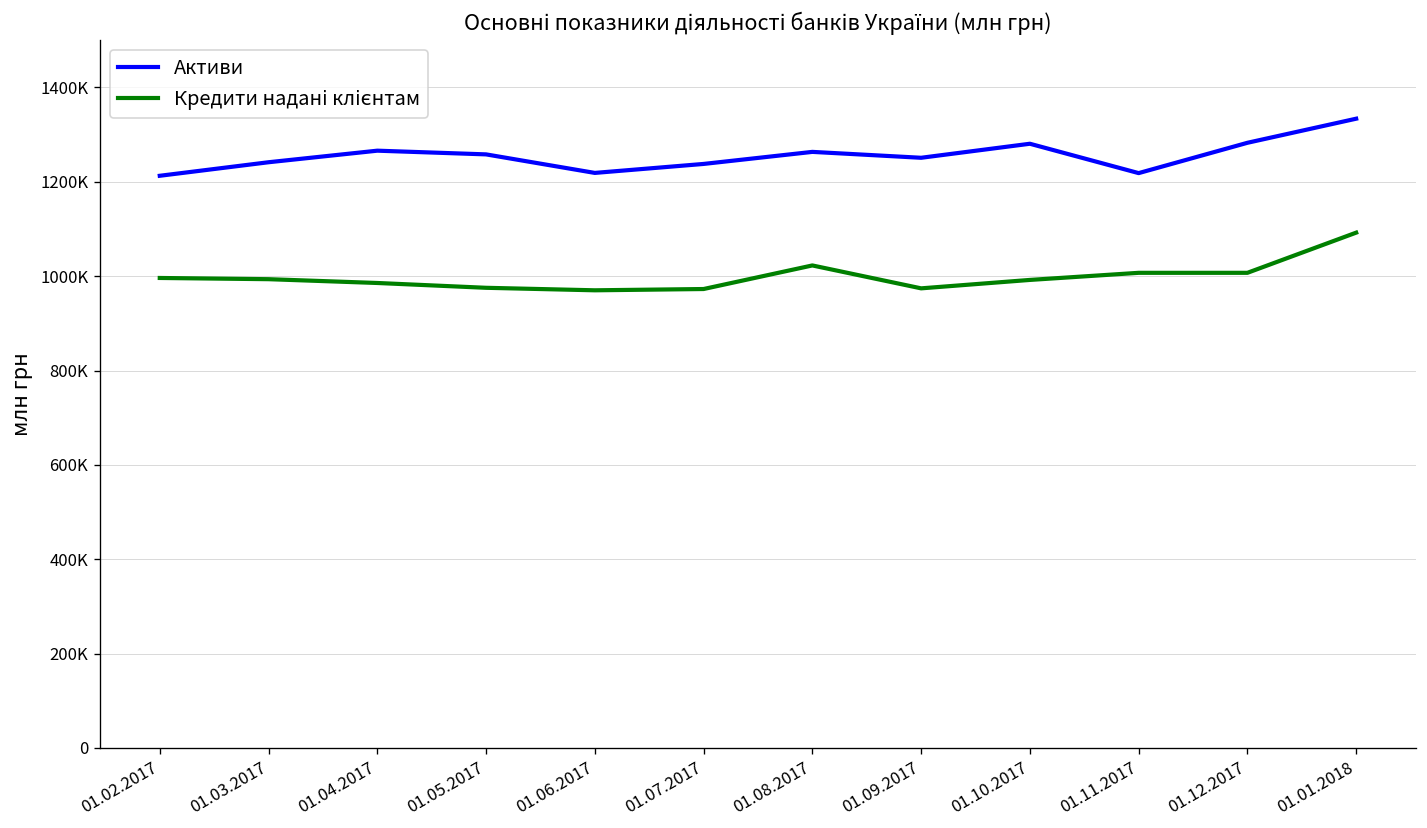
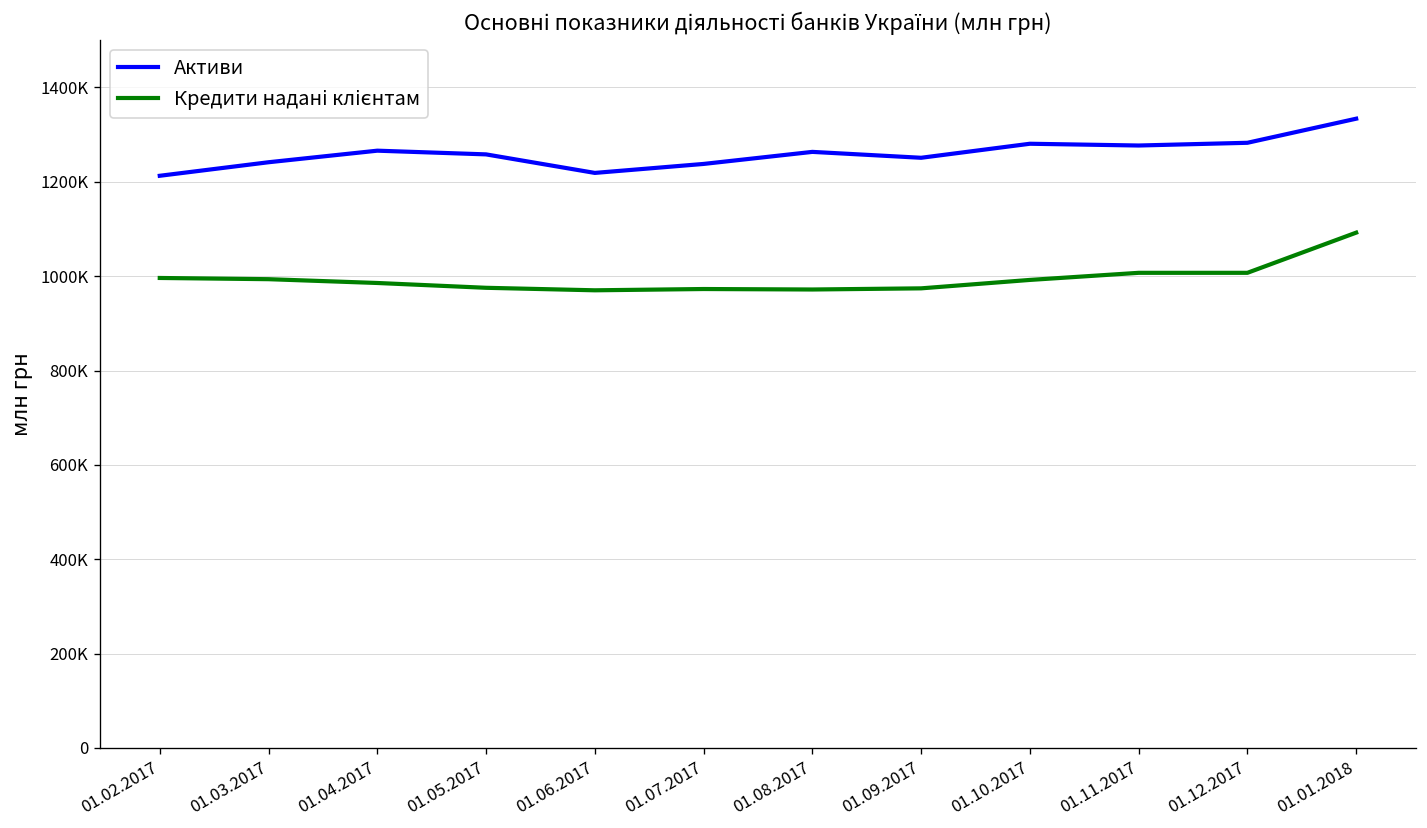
  {
    "Активи": {
      "01.02.2017": 1210000,
      "01.03.2017": 1240000,
      "01.04.2017": 1270000,
      "01.05.2017": 1260000,
      "01.06.2017": 1220000,
      "01.07.2017": 1240000,
      "01.08.2017": 1260000,
      "01.09.2017": 1250000,
      "01.10.2017": 1280000,
-     "01.11.2017": 1220000,
+     "01.11.2017": 1280000,
      "01.12.2017": 1280000,
      "01.01.2018": 1330000
    },
    "Кредити надані клієнтам": {
      "01.02.2017": 1000000,
      "01.03.2017": 990000,
      "01.04.2017": 990000,
      "01.05.2017": 980000,
      "01.06.2017": 970000,
      "01.07.2017": 970000,
-     "01.08.2017": 1020000,
+     "01.08.2017": 970000,
      "01.09.2017": 970000,
      "01.10.2017": 990000,
      "01.11.2017": 1010000,
      "01.12.2017": 1010000,
      "01.01.2018": 1090000
    }
  }
